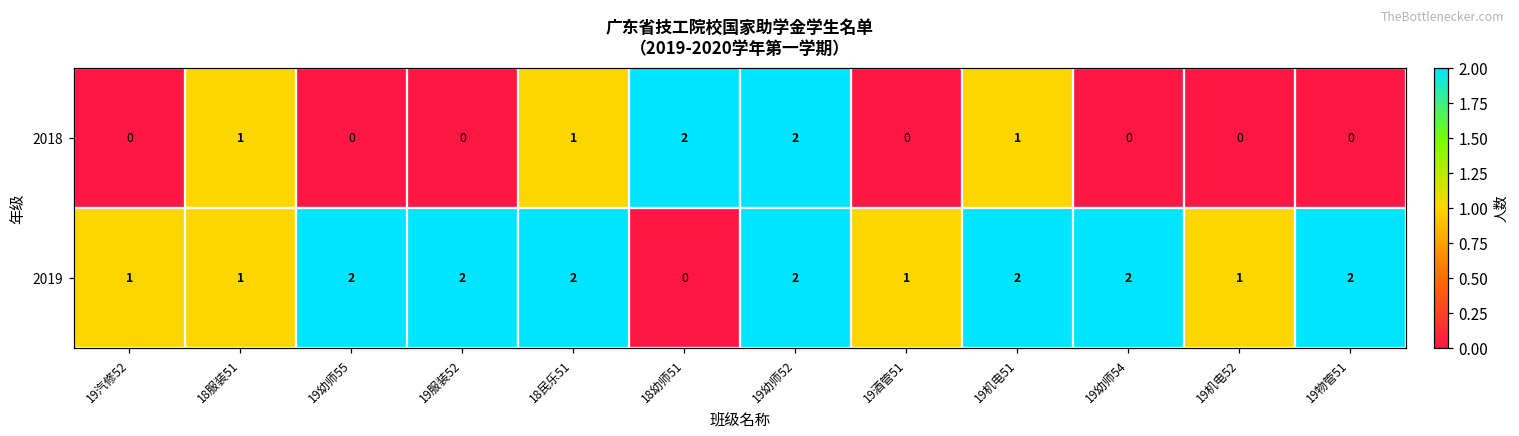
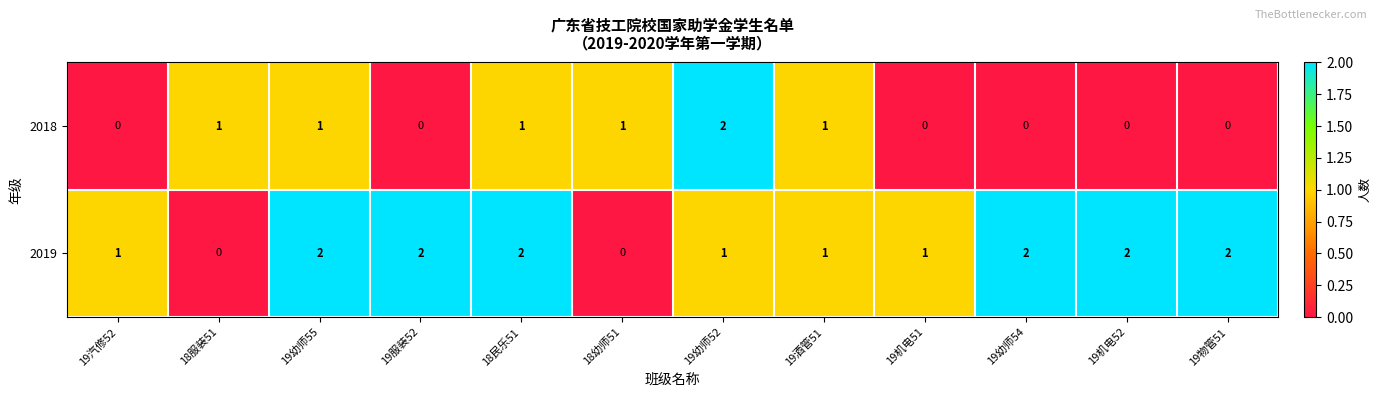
  {
    "2018": {
      "19汽修52": 0,
      "18服装51": 1,
-     "19幼师55": 0,
+     "19幼师55": 1,
      "19服装52": 0,
      "18民乐51": 1,
-     "18幼师51": 2,
+     "18幼师51": 1,
      "19幼师52": 2,
-     "19酒管51": 0,
-     "19机电51": 1,
+     "19酒管51": 1,
+     "19机电51": 0,
      "19幼师54": 0,
      "19机电52": 0,
      "19物管51": 0
    },
    "2019": {
      "19汽修52": 1,
-     "18服装51": 1,
+     "18服装51": 0,
      "19幼师55": 2,
      "19服装52": 2,
      "18民乐51": 2,
      "18幼师51": 0,
-     "19幼师52": 2,
+     "19幼师52": 1,
      "19酒管51": 1,
-     "19机电51": 2,
+     "19机电51": 1,
      "19幼师54": 2,
-     "19机电52": 1,
+     "19机电52": 2,
      "19物管51": 2
    }
  }
